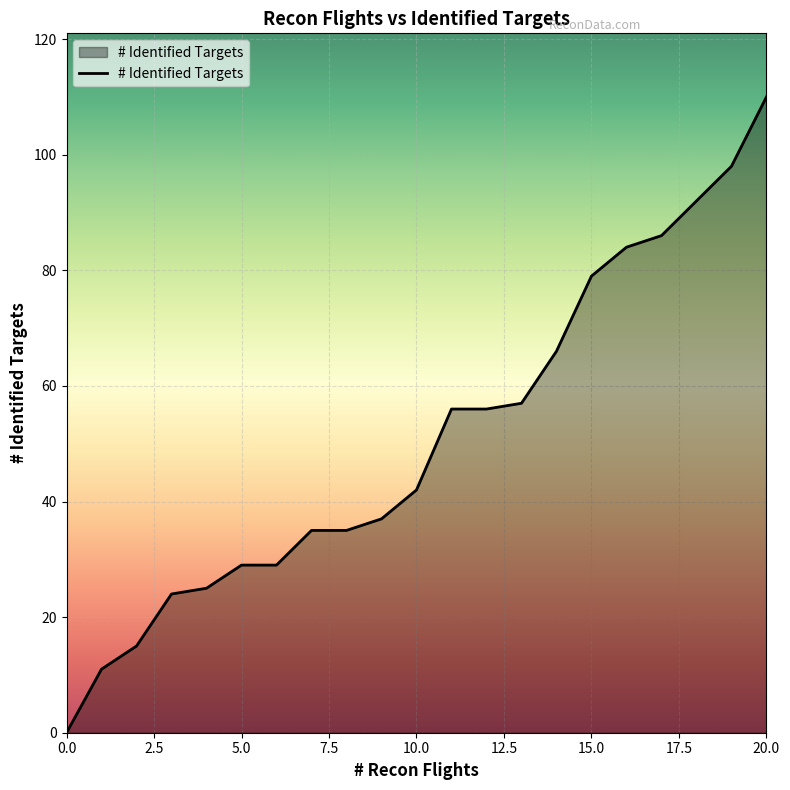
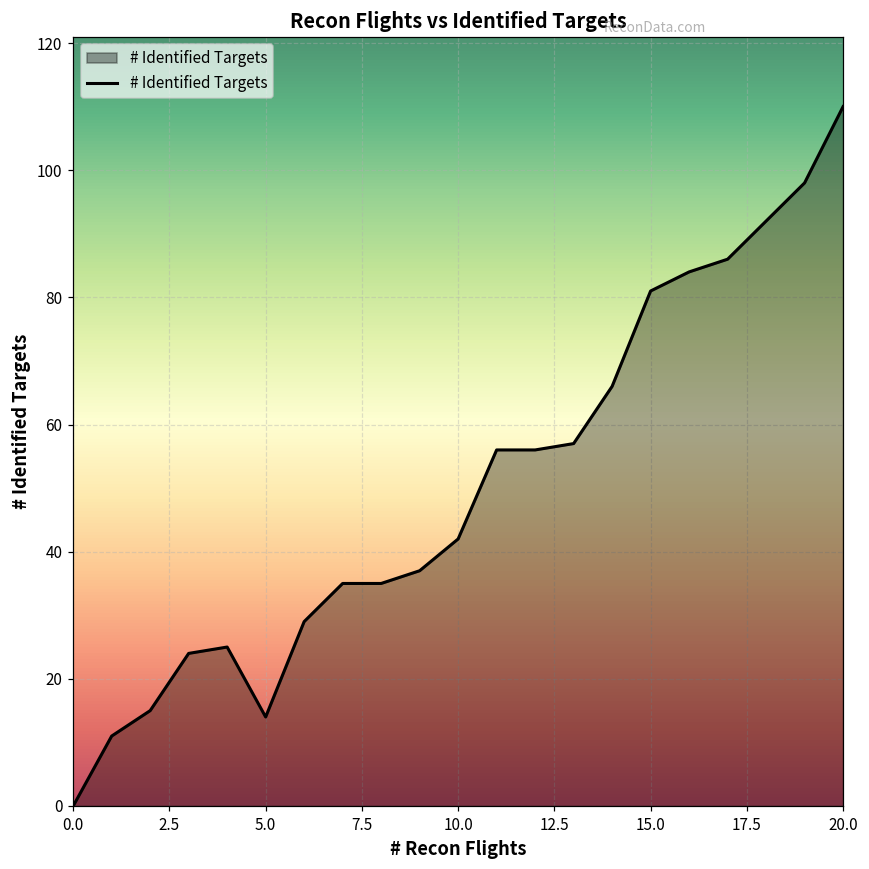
  {
    "0.0": 0,
-   "5.0": 29,
+   "5.0": 14,
    "10.0": 42,
-   "15.0": 79,
+   "15.0": 81,
    "20.0": 110
  }
